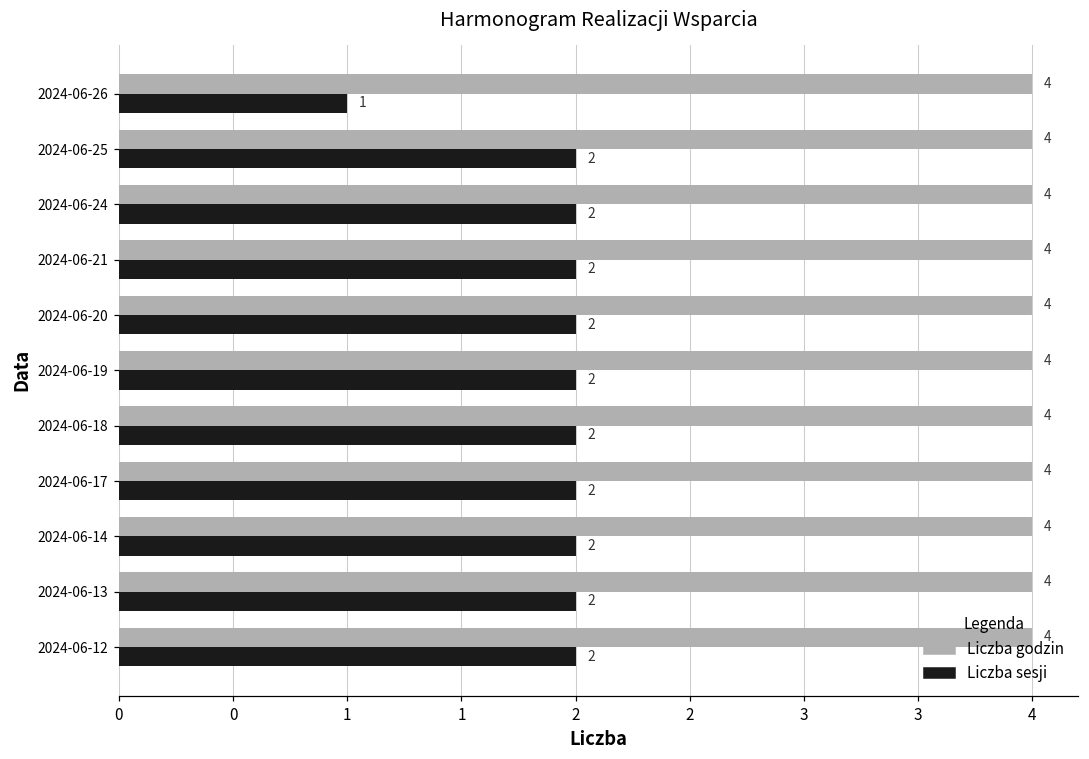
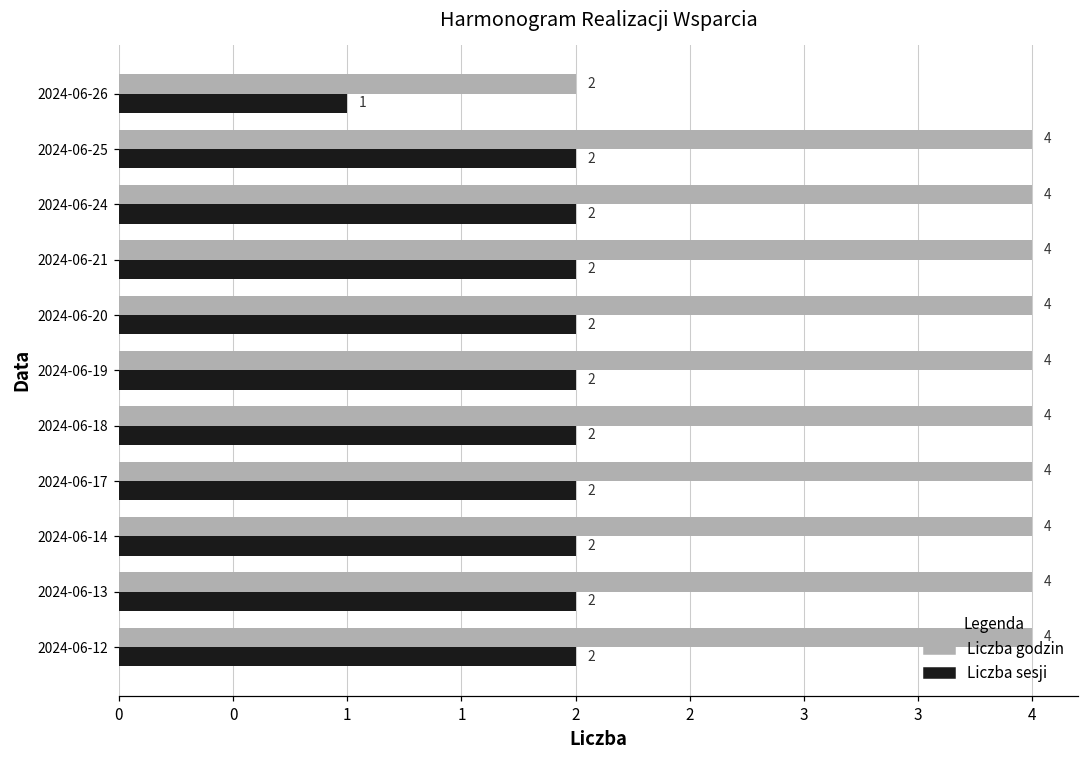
  {
    "Liczba godzin": {
-     "2024-06-26": 4,
+     "2024-06-26": 2,
      "2024-06-25": 4,
      "2024-06-24": 4,
      "2024-06-21": 4,
      "2024-06-20": 4,
      "2024-06-19": 4,
      "2024-06-18": 4,
      "2024-06-17": 4,
      "2024-06-14": 4,
      "2024-06-13": 4,
      "2024-06-12": 4
    },
    "Liczba sesji": {
      "2024-06-26": 1,
      "2024-06-25": 2,
      "2024-06-24": 2,
      "2024-06-21": 2,
      "2024-06-20": 2,
      "2024-06-19": 2,
      "2024-06-18": 2,
      "2024-06-17": 2,
      "2024-06-14": 2,
      "2024-06-13": 2,
      "2024-06-12": 2
    }
  }
